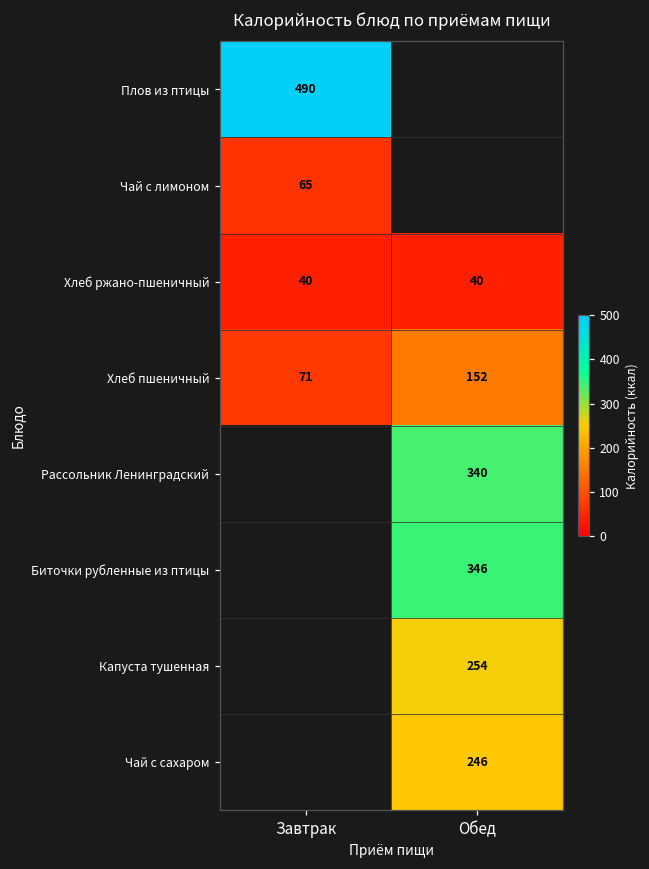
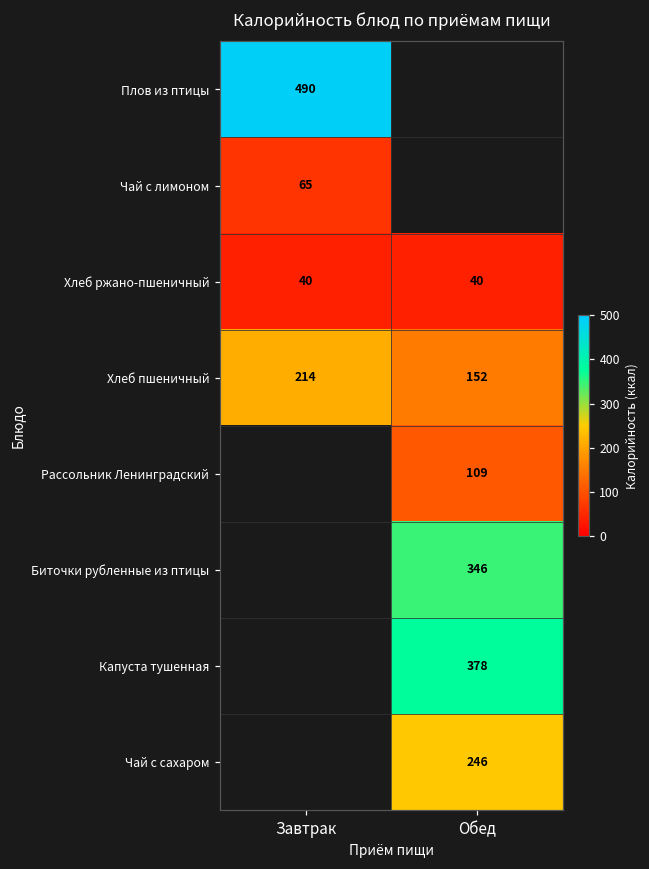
  {
    "Плов из птицы": {
      "Завтрак": 490
    },
    "Чай с лимоном": {
      "Завтрак": 65
    },
    "Хлеб ржано-пшеничный": {
      "Завтрак": 40,
      "Обед": 40
    },
    "Хлеб пшеничный": {
-     "Завтрак": 71,
+     "Завтрак": 214,
      "Обед": 152
    },
    "Рассольник Ленинградский": {
-     "Обед": 340
+     "Обед": 109
    },
    "Биточки рубленные из птицы": {
      "Обед": 346
    },
    "Капуста тушенная": {
-     "Обед": 254
+     "Обед": 378
    },
    "Чай с сахаром": {
      "Обед": 246
    }
  }
